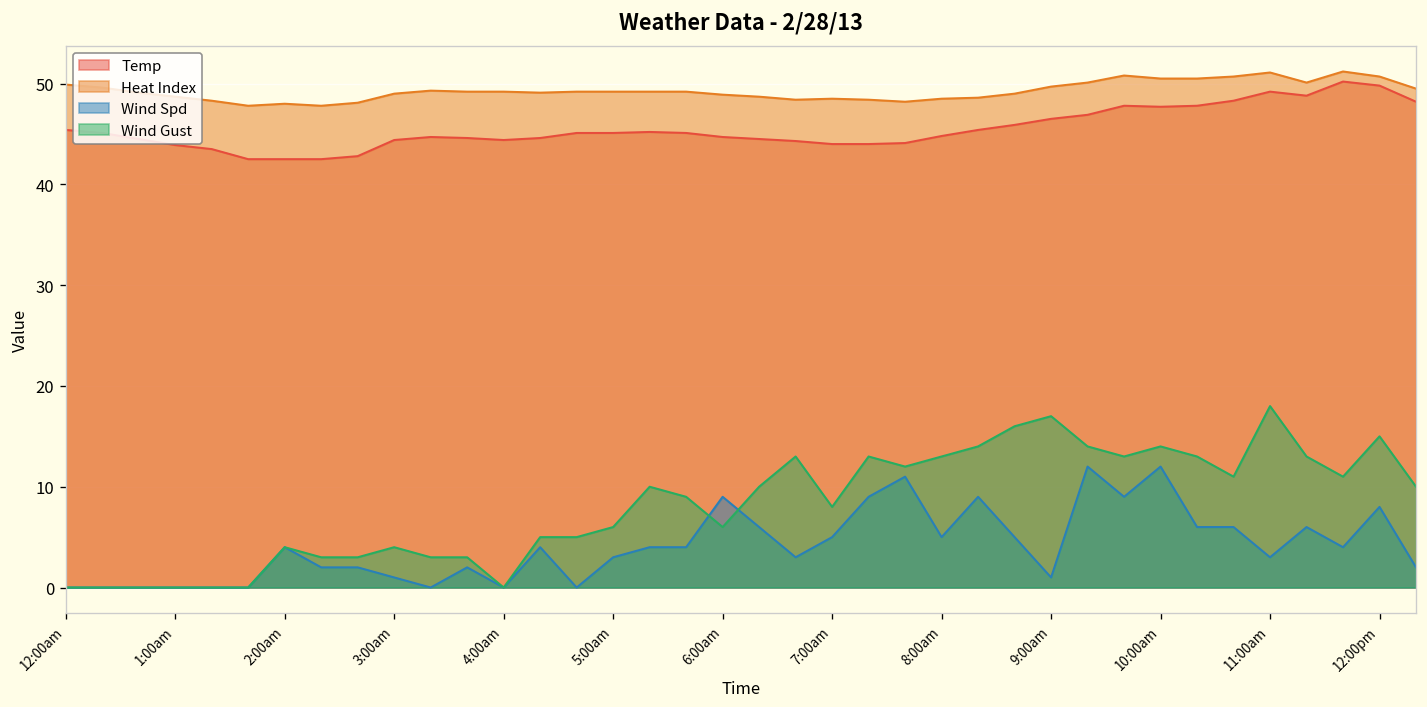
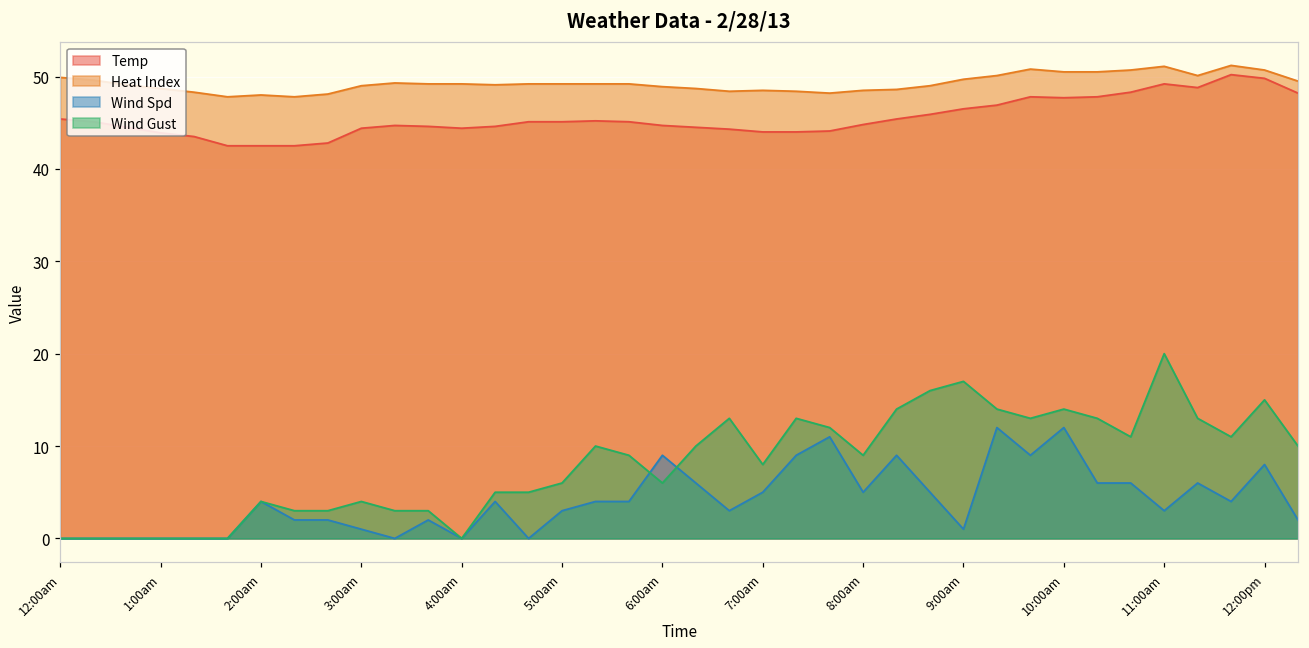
  {
    "Wind Spd": {
      "3:00am": 1,
      "5:00am": 3,
      "6:00am": 9,
      "7:00am": 5,
      "8:00am": 5,
      "9:00am": 1,
      "10:00am": 12,
      "11:00am": 3,
      "12:00pm": 8
    },
    "Wind Gust": {
      "3:00am": 4,
      "5:00am": 6,
      "6:00am": 6,
      "7:00am": 8,
-     "8:00am": 13,
+     "8:00am": 9,
      "9:00am": 17,
      "10:00am": 14,
-     "11:00am": 18,
+     "11:00am": 20,
      "12:00pm": 15
    }
  }
